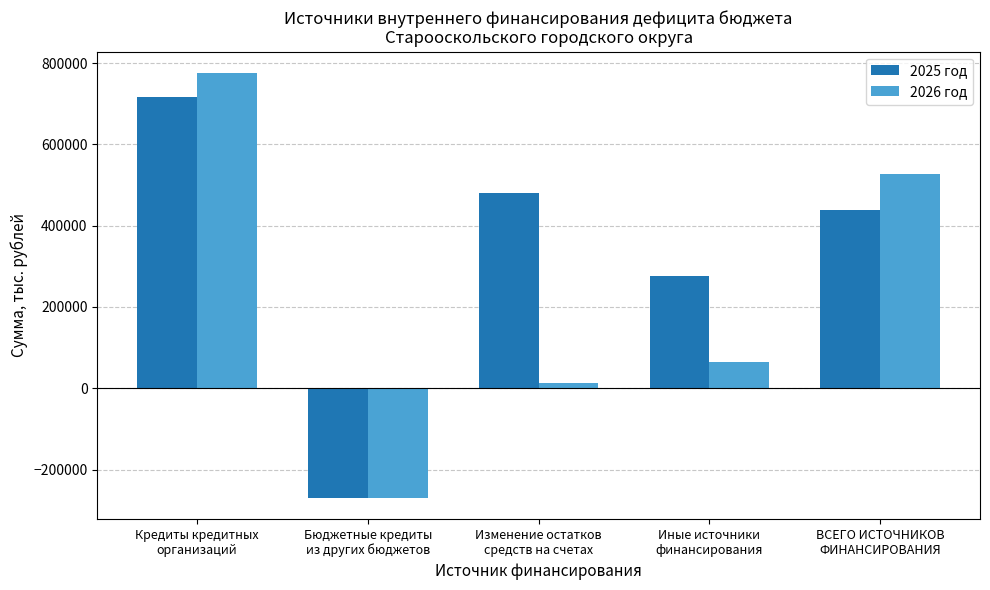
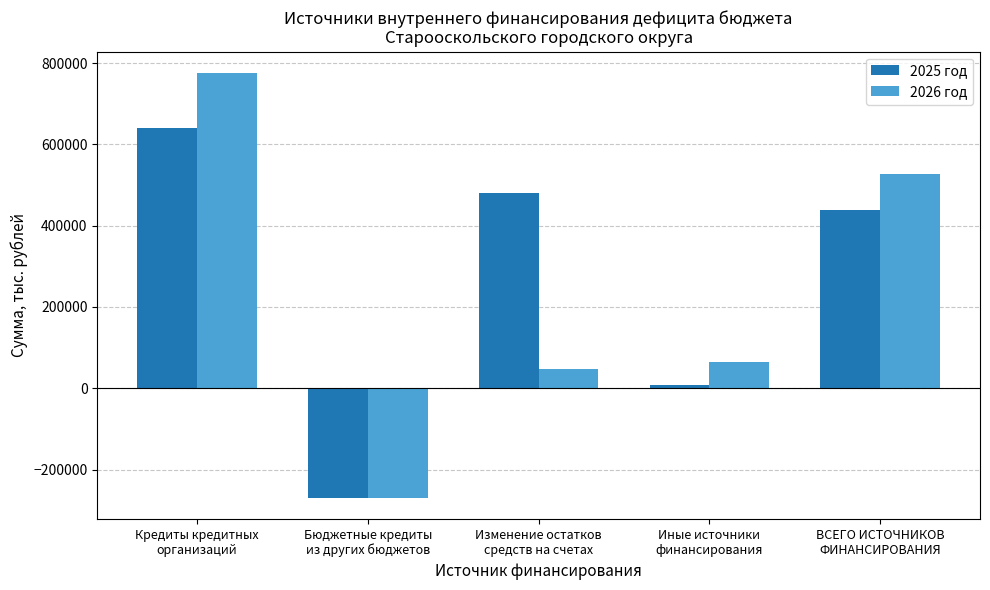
  {
    "2025 год": {
-     "Кредиты кредитных организаций": 720000,
+     "Кредиты кредитных организаций": 640000,
      "Бюджетные кредиты из других бюджетов": -270000,
      "Изменение остатков средств на счетах": 480000,
-     "Иные источники финансирования": 280000,
+     "Иные источники финансирования": 10000,
      "ВСЕГО ИСТОЧНИКОВ ФИНАНСИРОВАНИЯ": 440000
    },
    "2026 год": {
      "Кредиты кредитных организаций": 780000,
      "Бюджетные кредиты из других бюджетов": -270000,
-     "Изменение остатков средств на счетах": 10000,
+     "Изменение остатков средств на счетах": 50000,
      "Иные источники финансирования": 60000,
      "ВСЕГО ИСТОЧНИКОВ ФИНАНСИРОВАНИЯ": 530000
    }
  }
